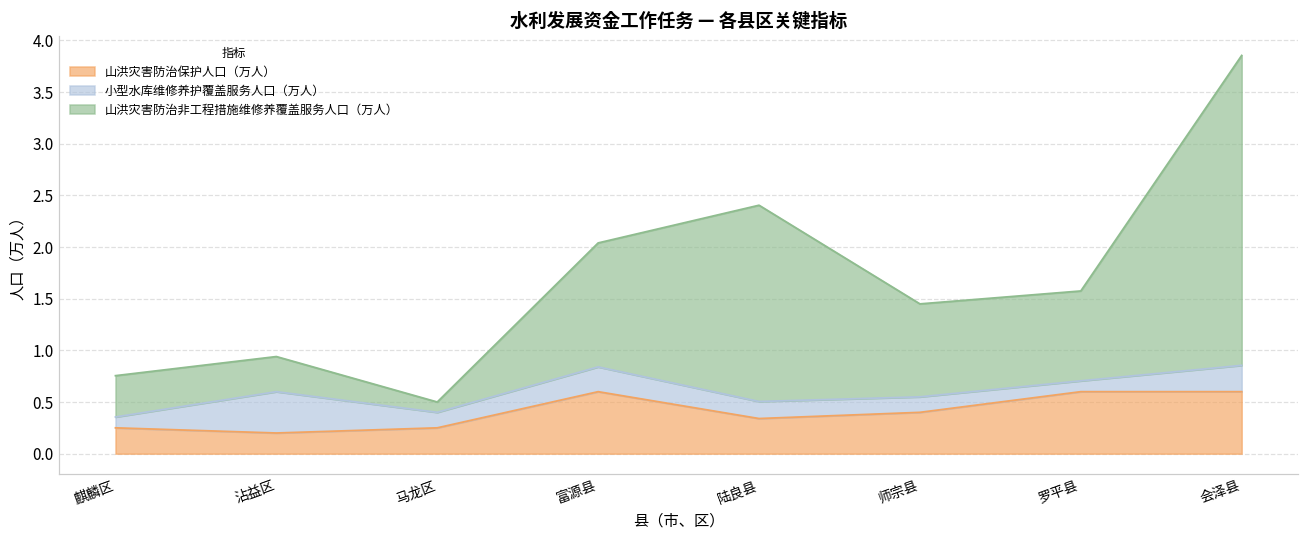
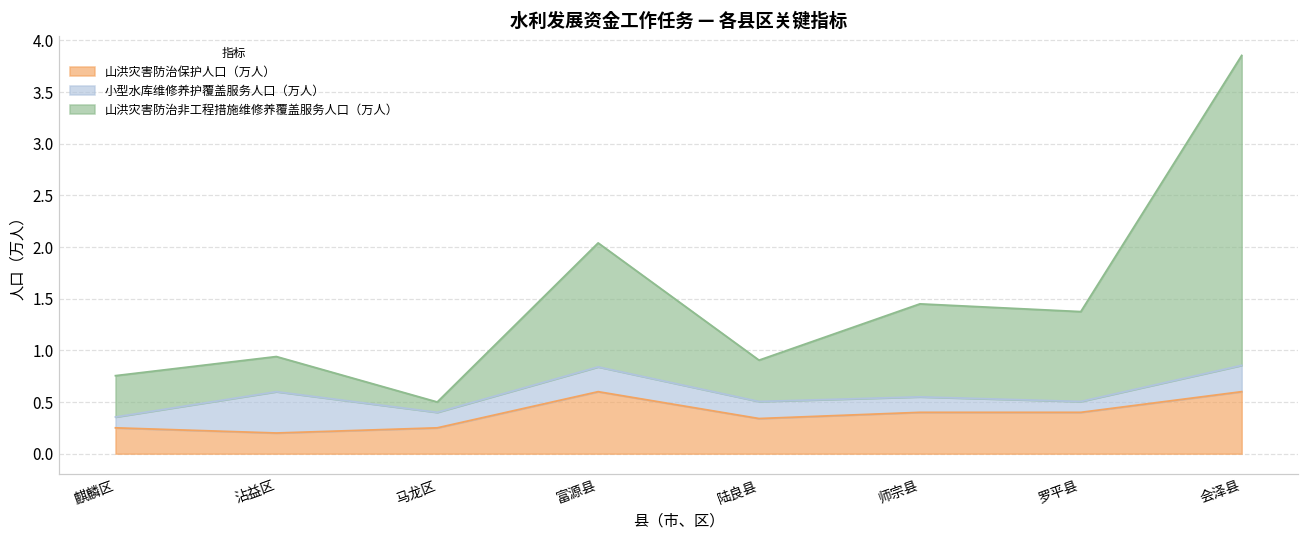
  {
    "山洪灾害防治保护人口（万人）": {
      "麒麟区": 0.3,
      "沾益区": 0.2,
      "马龙区": 0.3,
      "富源县": 0.6,
      "陆良县": 0.3,
      "师宗县": 0.4,
-     "罗平县": 0.6,
+     "罗平县": 0.4,
      "会泽县": 0.6
    },
    "小型水库维修养护覆盖服务人口（万人）": {
      "麒麟区": 0.1,
      "沾益区": 0.4,
      "马龙区": 0.2,
      "富源县": 0.2,
      "陆良县": 0.2,
      "师宗县": 0.2,
      "罗平县": 0.1,
      "会泽县": 0.3
    },
    "山洪灾害防治非工程措施维修养覆盖服务人口（万人）": {
      "麒麟区": 0.4,
      "沾益区": 0.3,
      "马龙区": 0.1,
      "富源县": 1.2,
-     "陆良县": 1.9,
+     "陆良县": 0.4,
      "师宗县": 0.9,
      "罗平县": 0.9,
      "会泽县": 3.0
    }
  }
